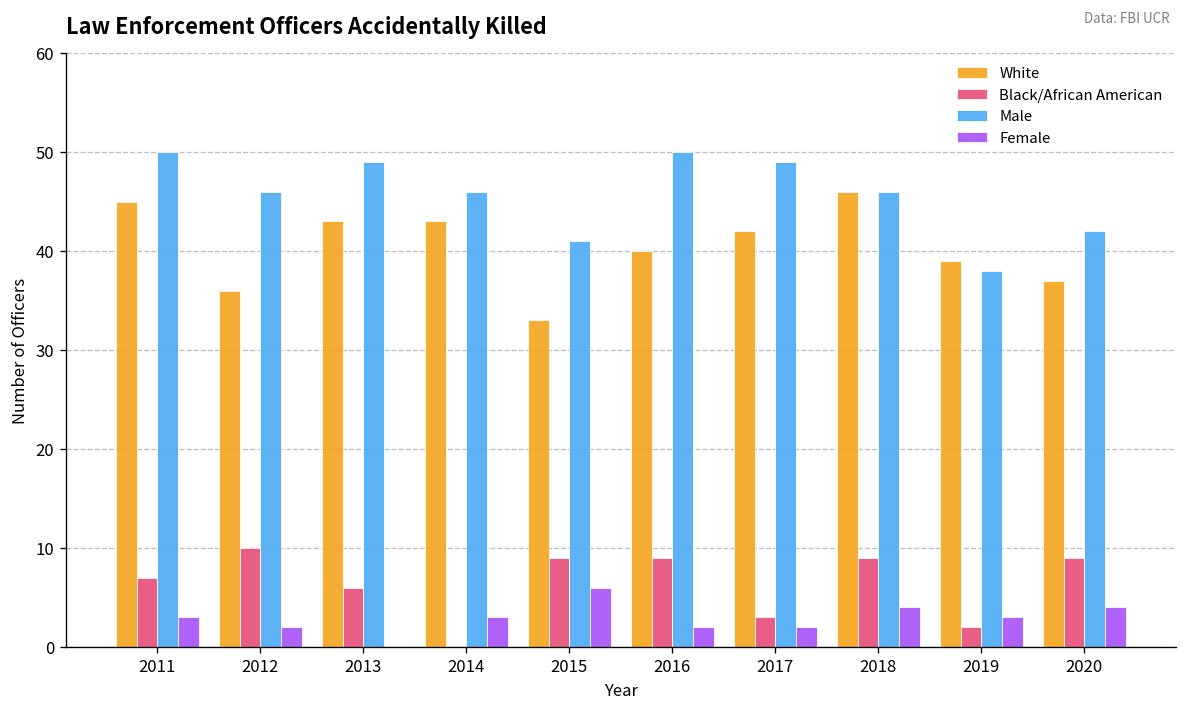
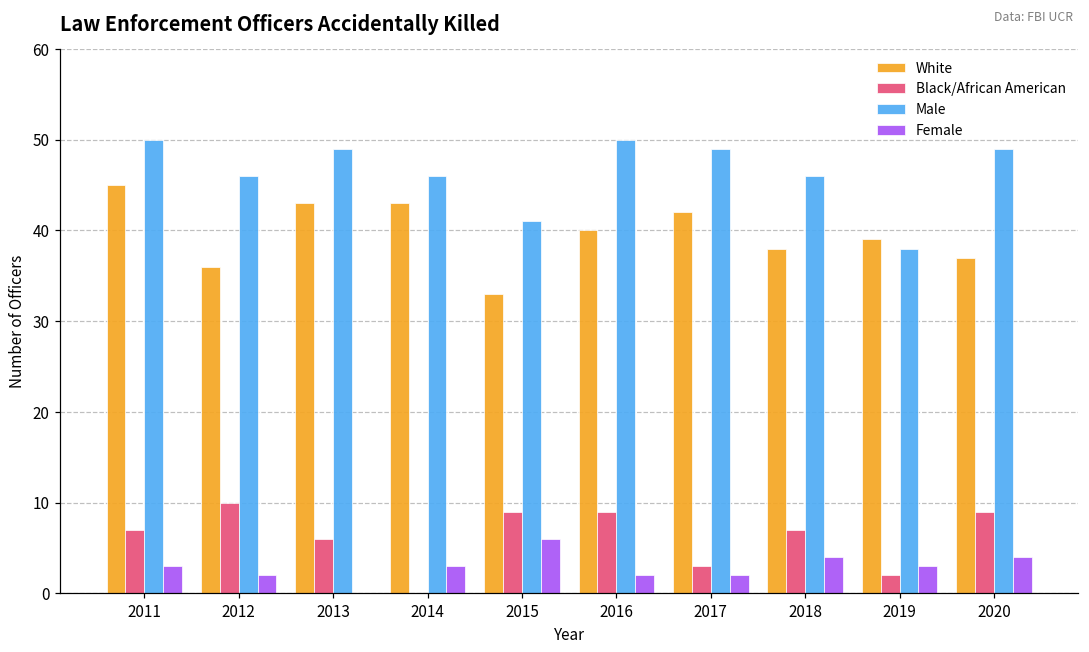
  {
    "White": {
      "2011": 45,
      "2012": 36,
      "2013": 43,
      "2014": 43,
      "2015": 33,
      "2016": 40,
      "2017": 42,
-     "2018": 46,
+     "2018": 38,
      "2019": 39,
      "2020": 37
    },
    "Black/African American": {
      "2011": 7,
      "2012": 10,
      "2013": 6,
      "2014": 0,
      "2015": 9,
      "2016": 9,
      "2017": 3,
-     "2018": 9,
+     "2018": 7,
      "2019": 2,
      "2020": 9
    },
    "Male": {
      "2011": 50,
      "2012": 46,
      "2013": 49,
      "2014": 46,
      "2015": 41,
      "2016": 50,
      "2017": 49,
      "2018": 46,
      "2019": 38,
-     "2020": 42
+     "2020": 49
    },
    "Female": {
      "2011": 3,
      "2012": 2,
      "2013": 0,
      "2014": 3,
      "2015": 6,
      "2016": 2,
      "2017": 2,
      "2018": 4,
      "2019": 3,
      "2020": 4
    }
  }
